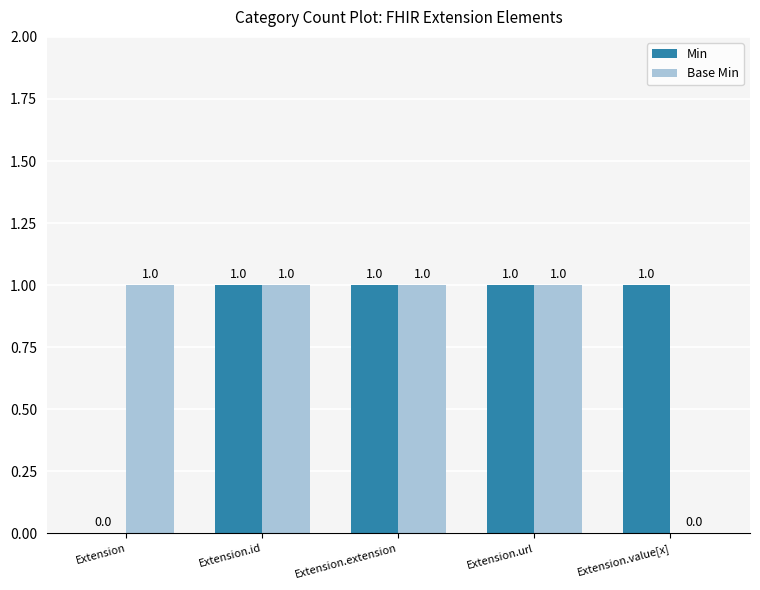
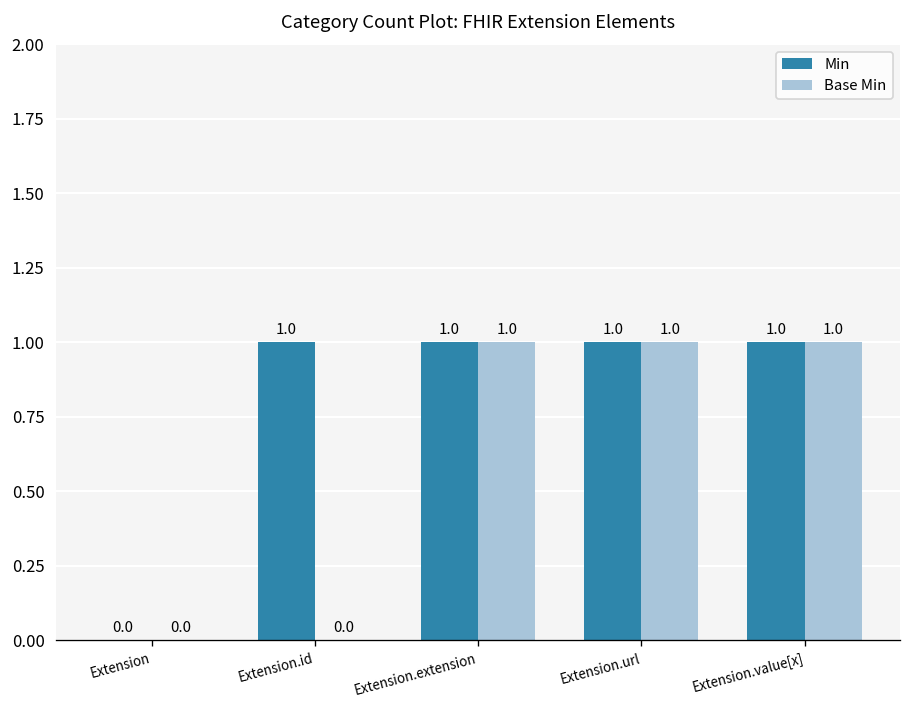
  {
    "Min": {
      "Extension": 0.0,
      "Extension.id": 1.0,
      "Extension.extension": 1.0,
      "Extension.url": 1.0,
      "Extension.value[x]": 1.0
    },
    "Base Min": {
-     "Extension": 1.0,
-     "Extension.id": 1.0,
+     "Extension": 0.0,
+     "Extension.id": 0.0,
      "Extension.extension": 1.0,
      "Extension.url": 1.0,
-     "Extension.value[x]": 0.0
+     "Extension.value[x]": 1.0
    }
  }
